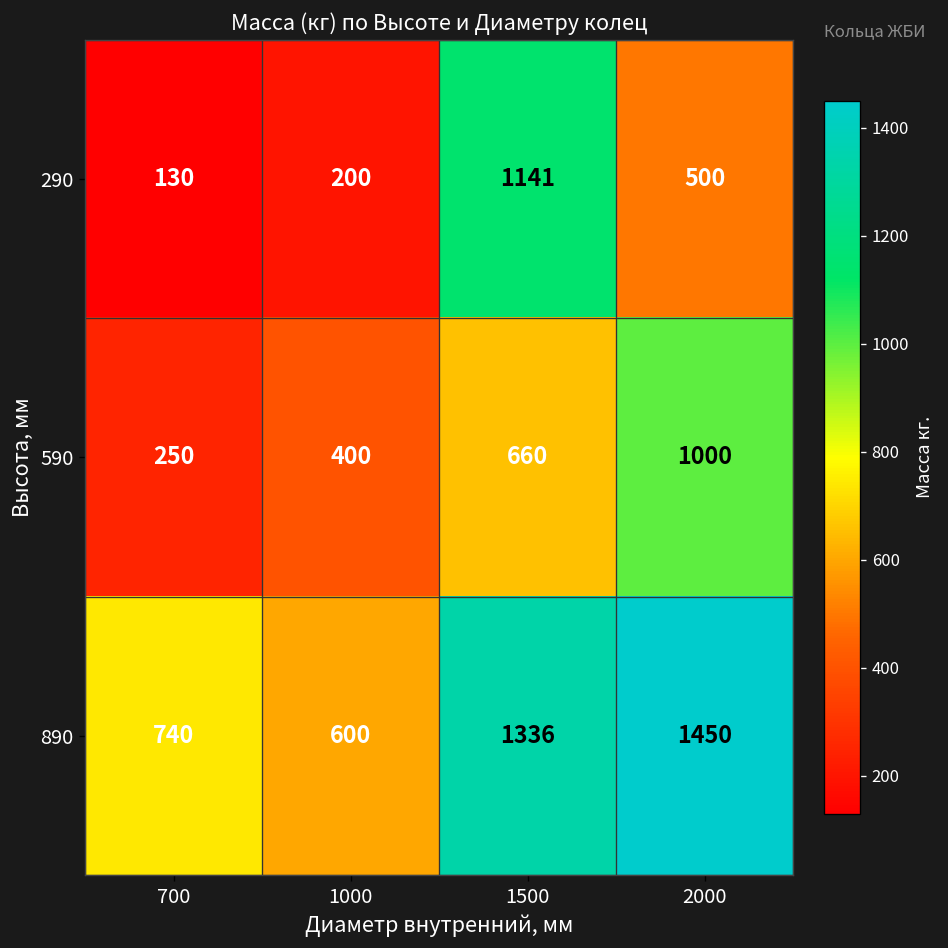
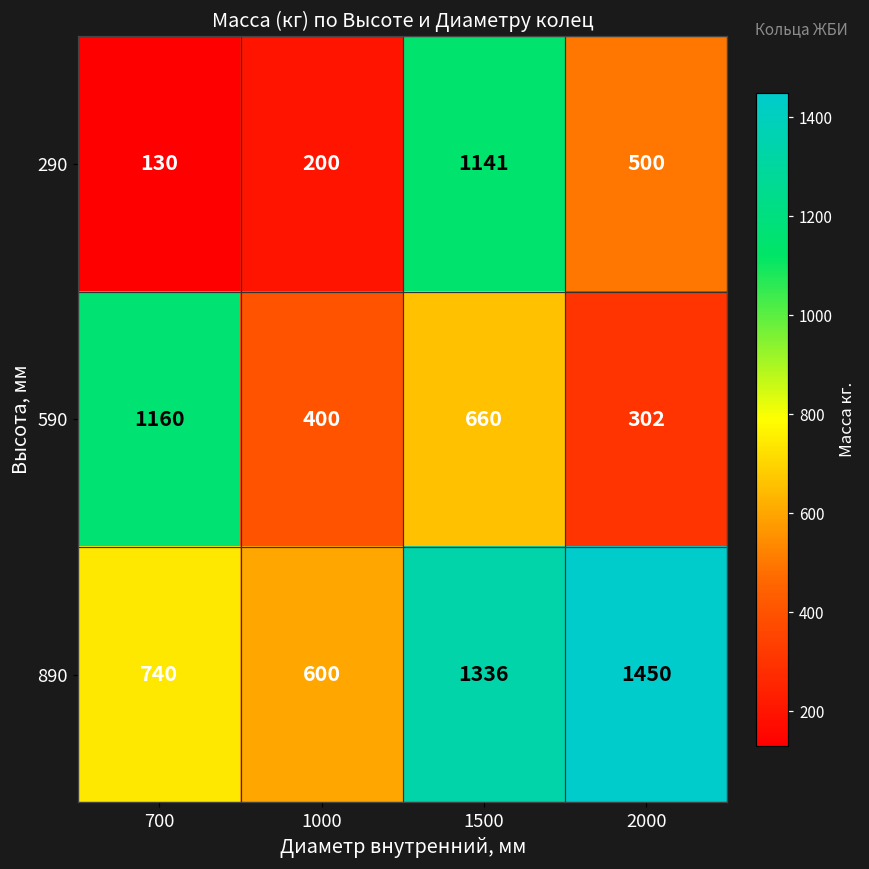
  {
    "290": {
      "700": 130,
      "1000": 200,
      "1500": 1141,
      "2000": 500
    },
    "590": {
-     "700": 250,
+     "700": 1160,
      "1000": 400,
      "1500": 660,
-     "2000": 1000
+     "2000": 302
    },
    "890": {
      "700": 740,
      "1000": 600,
      "1500": 1336,
      "2000": 1450
    }
  }
